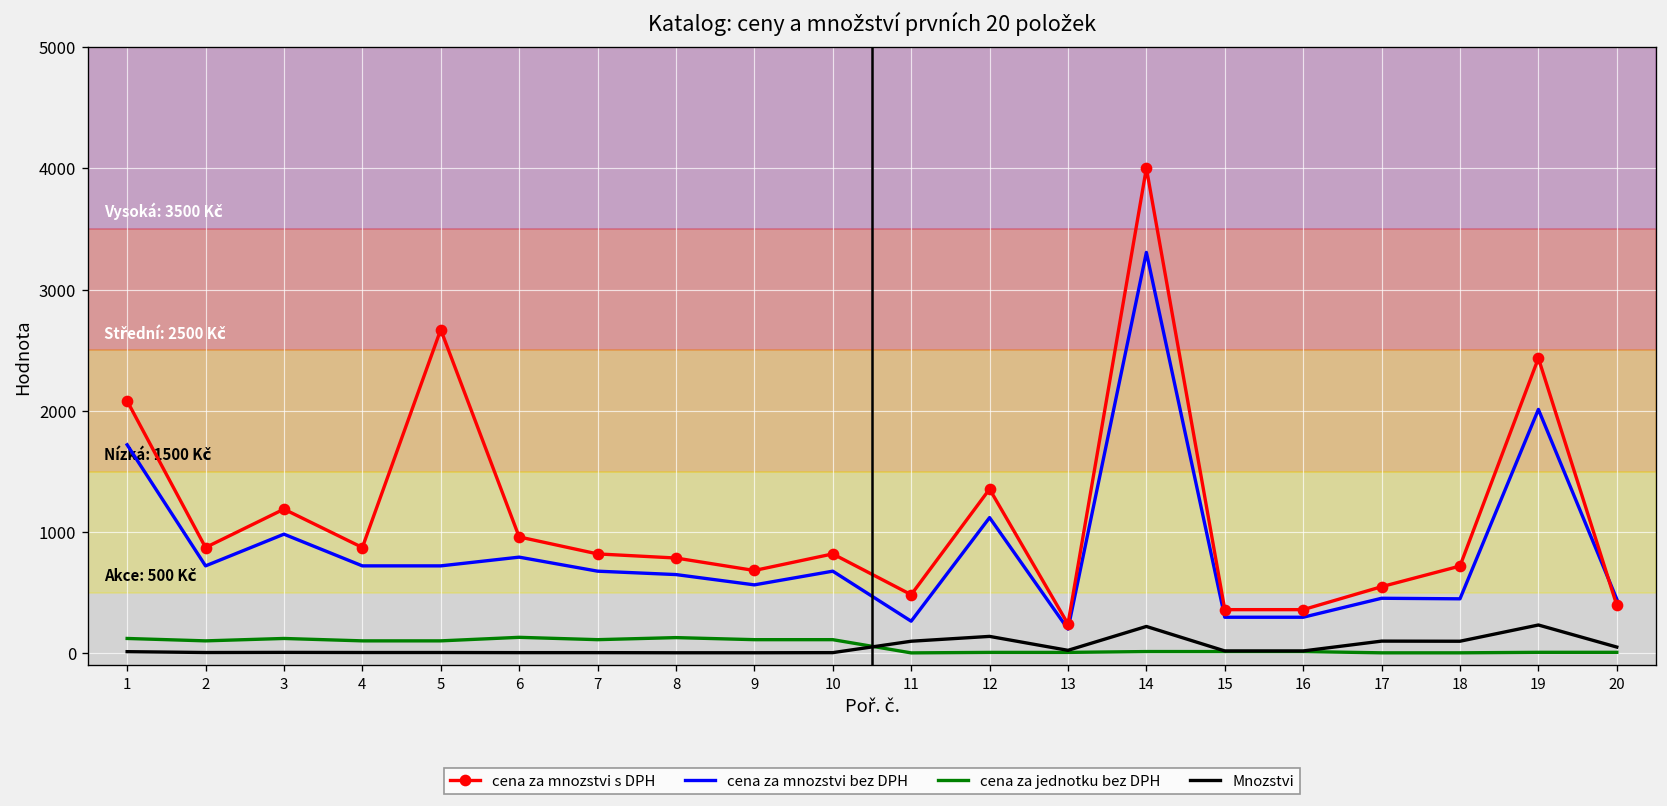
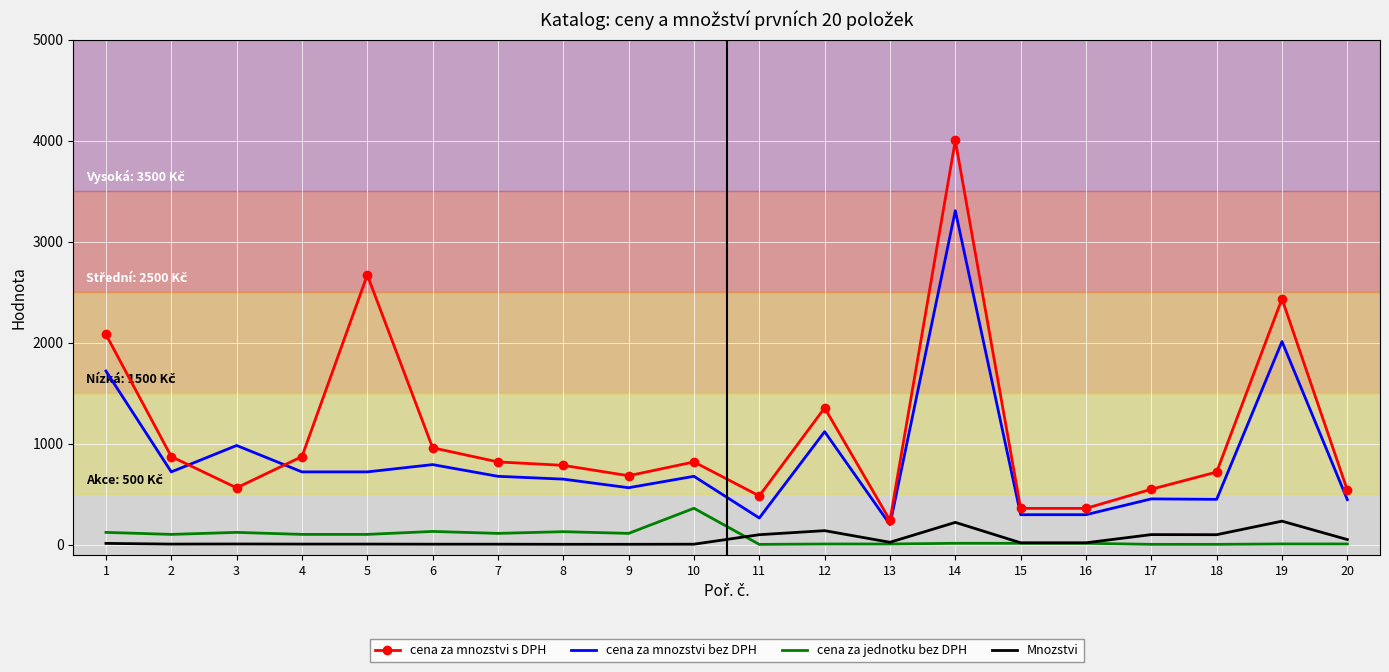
  {
    "cena za mnozstvi s DPH": {
      "1": 2080,
      "2": 870,
-     "3": 1190,
+     "3": 560,
      "4": 870,
      "5": 2670,
      "6": 960,
      "7": 820,
      "8": 790,
      "9": 680,
      "10": 820,
      "11": 480,
      "12": 1360,
      "13": 240,
      "14": 4000,
      "15": 360,
      "16": 360,
      "17": 550,
      "18": 720,
      "19": 2440,
-     "20": 400
+     "20": 540
    },
    "cena za mnozstvi bez DPH": {
      "3": 980,
      "4": 720,
      "5": 720,
      "6": 790,
      "7": 680,
      "8": 650,
      "9": 570,
      "10": 680,
      "11": 270,
      "12": 1120,
      "13": 200,
      "14": 3310,
      "15": 300,
      "16": 300,
      "17": 450,
      "18": 450,
      "19": 2010,
      "20": 450
    },
    "cena za jednotku bez DPH": {
      "1": 120,
      "2": 100,
      "3": 120,
      "4": 100,
      "5": 100,
      "6": 130,
      "7": 110,
      "8": 130,
      "9": 110,
-     "10": 110,
+     "10": 360,
      "11": 0,
      "12": 10,
      "14": 10,
      "17": 0,
      "18": 0,
      "19": 10,
      "20": 10
    },
    "Mnozstvi": {
      "1": 10,
      "2": 10,
      "3": 10,
      "4": 10,
      "5": 10,
      "6": 10,
      "7": 10,
      "8": 10,
      "9": 10,
      "10": 10,
      "11": 100,
      "12": 140,
      "14": 220,
      "17": 100,
      "18": 100,
      "19": 230,
      "20": 50
    }
  }
